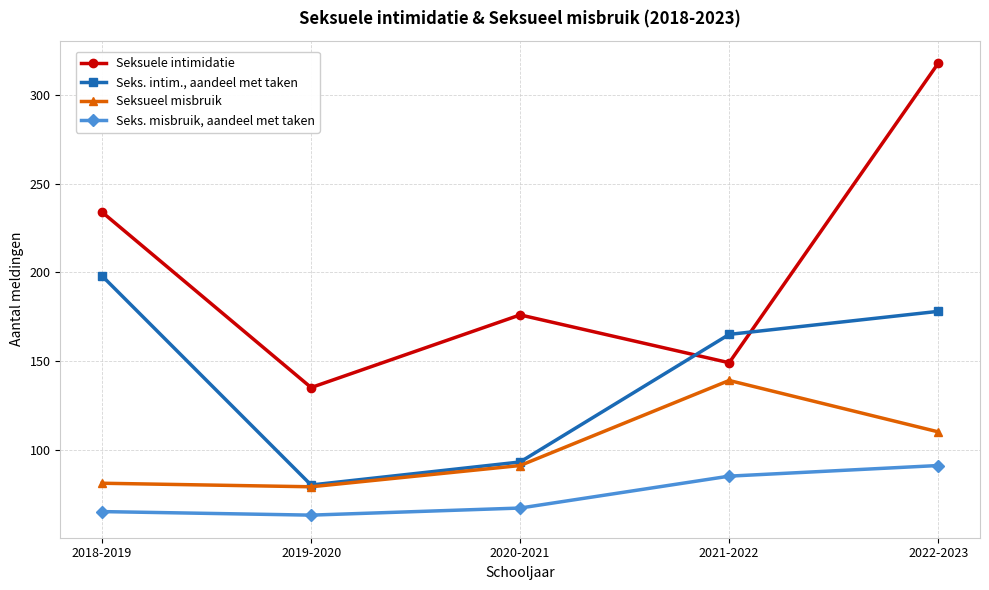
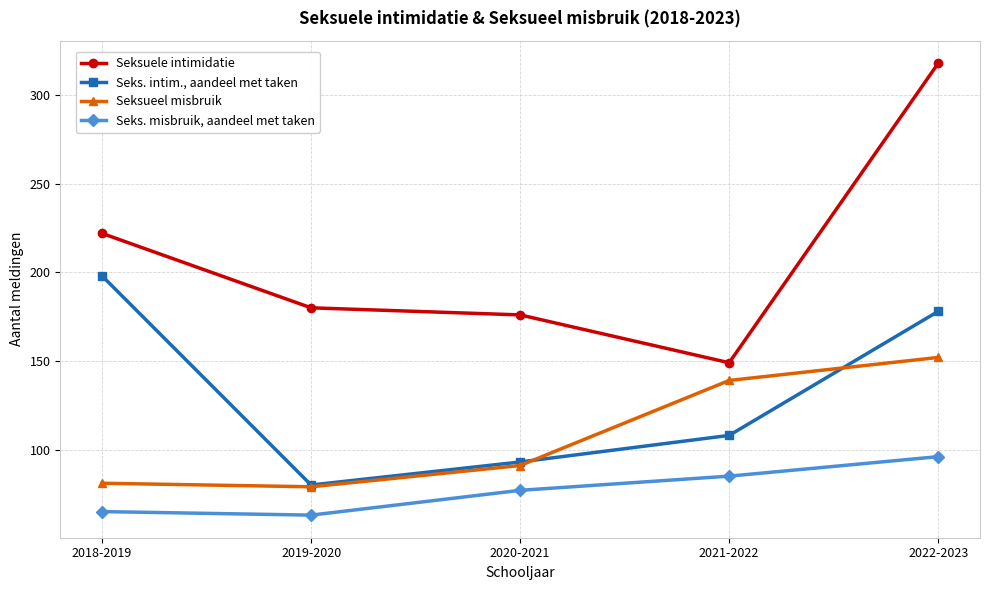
  {
    "Seksuele intimidatie": {
-     "2018-2019": 234,
-     "2019-2020": 135,
+     "2018-2019": 222,
+     "2019-2020": 180,
      "2020-2021": 176,
      "2021-2022": 149,
      "2022-2023": 318
    },
    "Seks. intim., aandeel met taken": {
      "2018-2019": 198,
      "2020-2021": 93,
-     "2021-2022": 165,
+     "2021-2022": 108,
      "2022-2023": 178
    },
    "Seksueel misbruik": {
      "2018-2019": 81,
      "2020-2021": 91,
      "2021-2022": 139,
-     "2022-2023": 110
+     "2022-2023": 152
    },
    "Seks. misbruik, aandeel met taken": {
      "2018-2019": 65,
      "2019-2020": 63,
-     "2020-2021": 67,
+     "2020-2021": 77,
      "2021-2022": 85,
-     "2022-2023": 91
+     "2022-2023": 96
    }
  }
